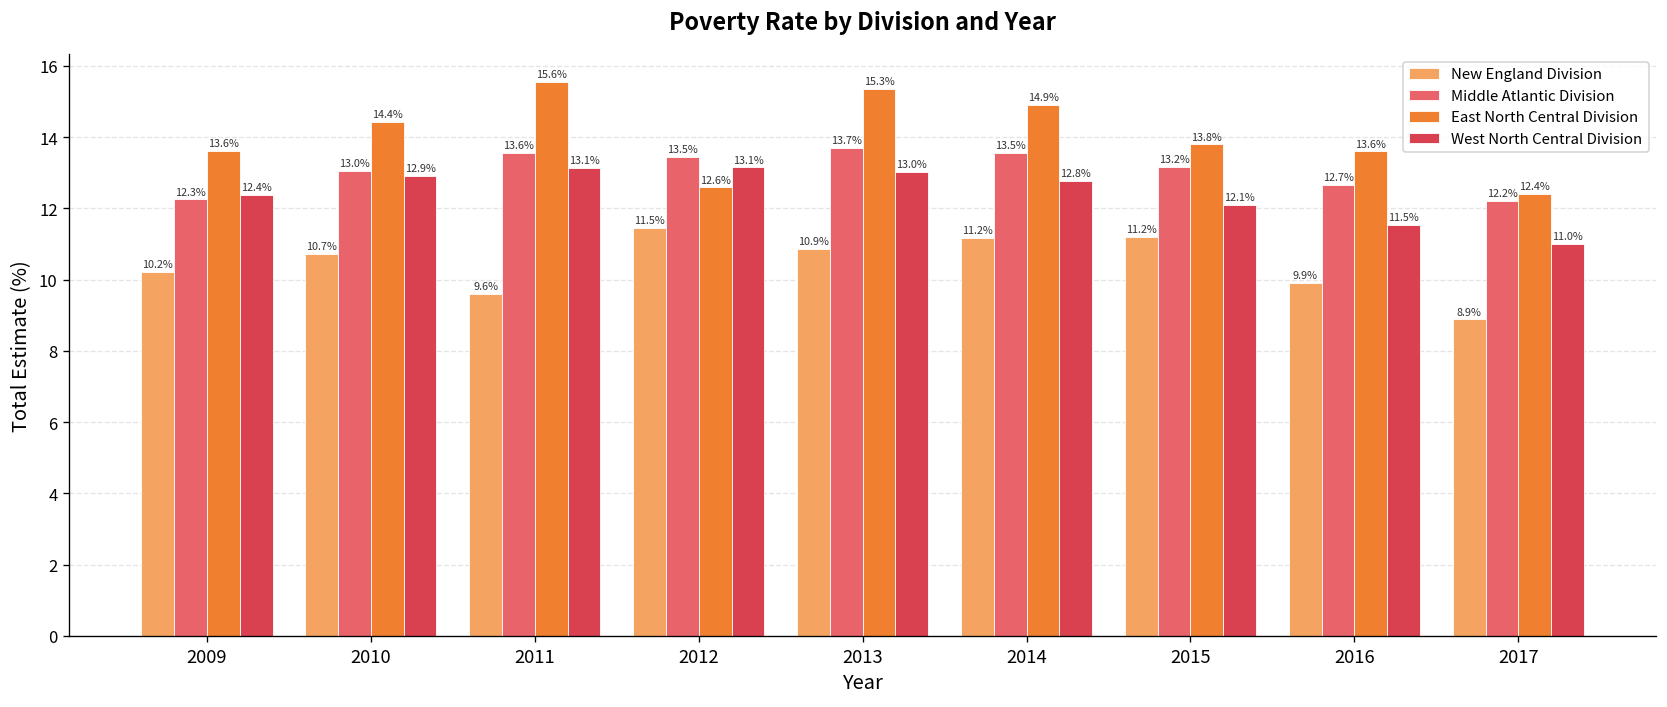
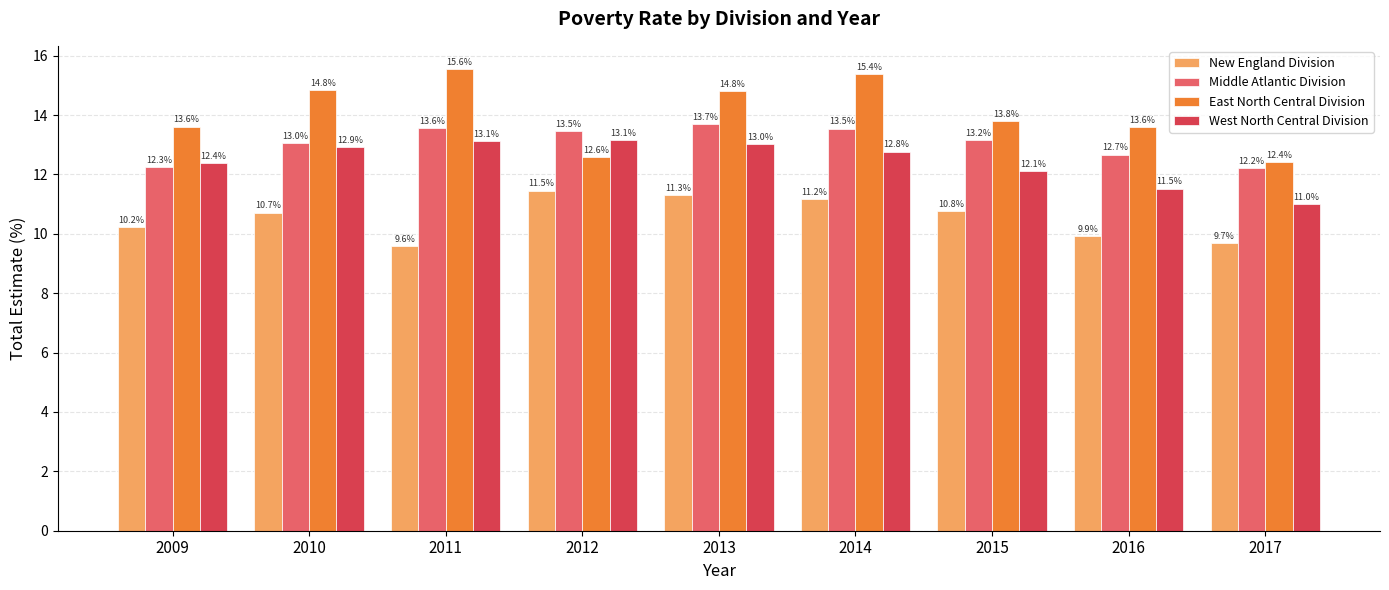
  {
    "New England Division": {
      "2009": "10.2%",
      "2010": "10.7%",
      "2011": "9.6%",
      "2012": "11.5%",
-     "2013": "10.9%",
+     "2013": "11.3%",
      "2014": "11.2%",
-     "2015": "11.2%",
+     "2015": "10.8%",
      "2016": "9.9%",
-     "2017": "8.9%"
+     "2017": "9.7%"
    },
    "East North Central Division": {
      "2009": "13.6%",
-     "2010": "14.4%",
+     "2010": "14.8%",
      "2011": "15.6%",
      "2012": "12.6%",
-     "2013": "15.3%",
-     "2014": "14.9%",
+     "2013": "14.8%",
+     "2014": "15.4%",
      "2015": "13.8%",
      "2016": "13.6%",
      "2017": "12.4%"
    }
  }
